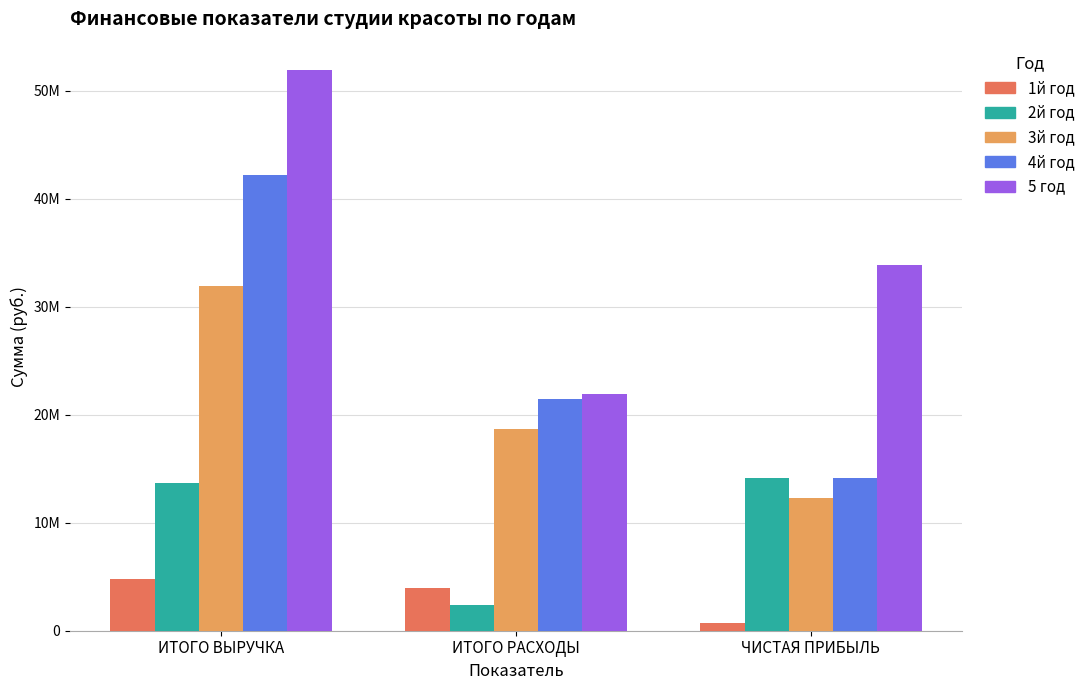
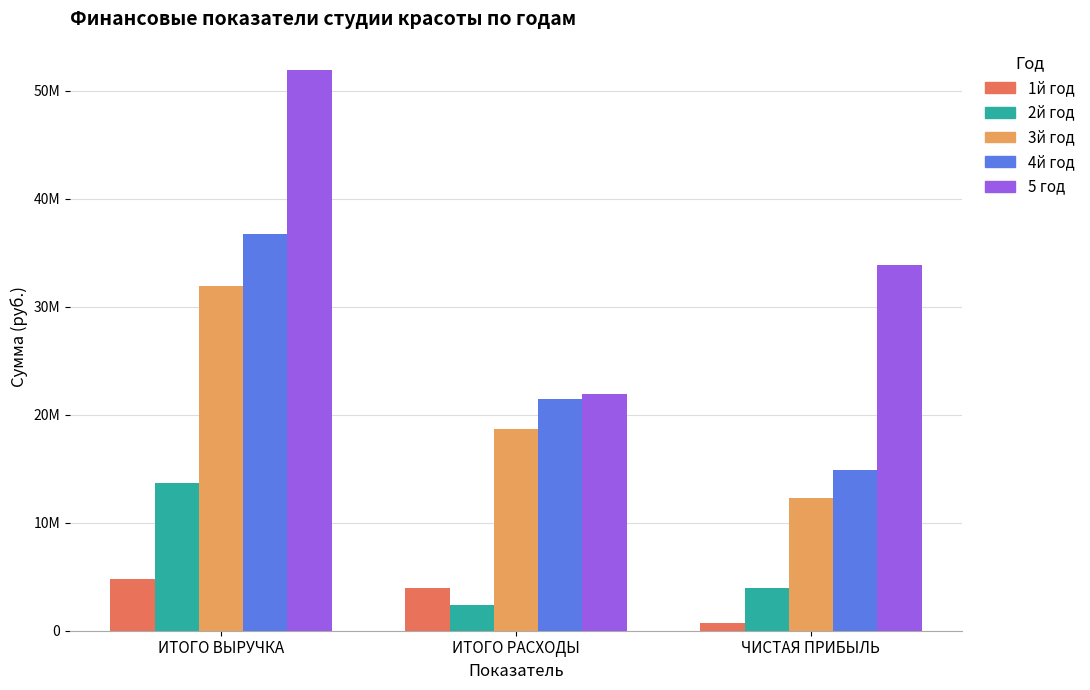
  {
    "2й год": {
      "ИТОГО ВЫРУЧКА": "13.7М",
      "ИТОГО РАСХОДЫ": "2.4М",
-     "ЧИСТАЯ ПРИБЫЛЬ": "14.2М"
+     "ЧИСТАЯ ПРИБЫЛЬ": "3.9М"
    },
    "4й год": {
-     "ИТОГО ВЫРУЧКА": "42.2М",
+     "ИТОГО ВЫРУЧКА": "36.7М",
      "ИТОГО РАСХОДЫ": "21.4М",
-     "ЧИСТАЯ ПРИБЫЛЬ": "14.1М"
+     "ЧИСТАЯ ПРИБЫЛЬ": "14.9М"
    },
    "5 год": {
      "ИТОГО ВЫРУЧКА": "51.9М",
      "ИТОГО РАСХОДЫ": "21.9М",
      "ЧИСТАЯ ПРИБЫЛЬ": "33.8М"
    }
  }
